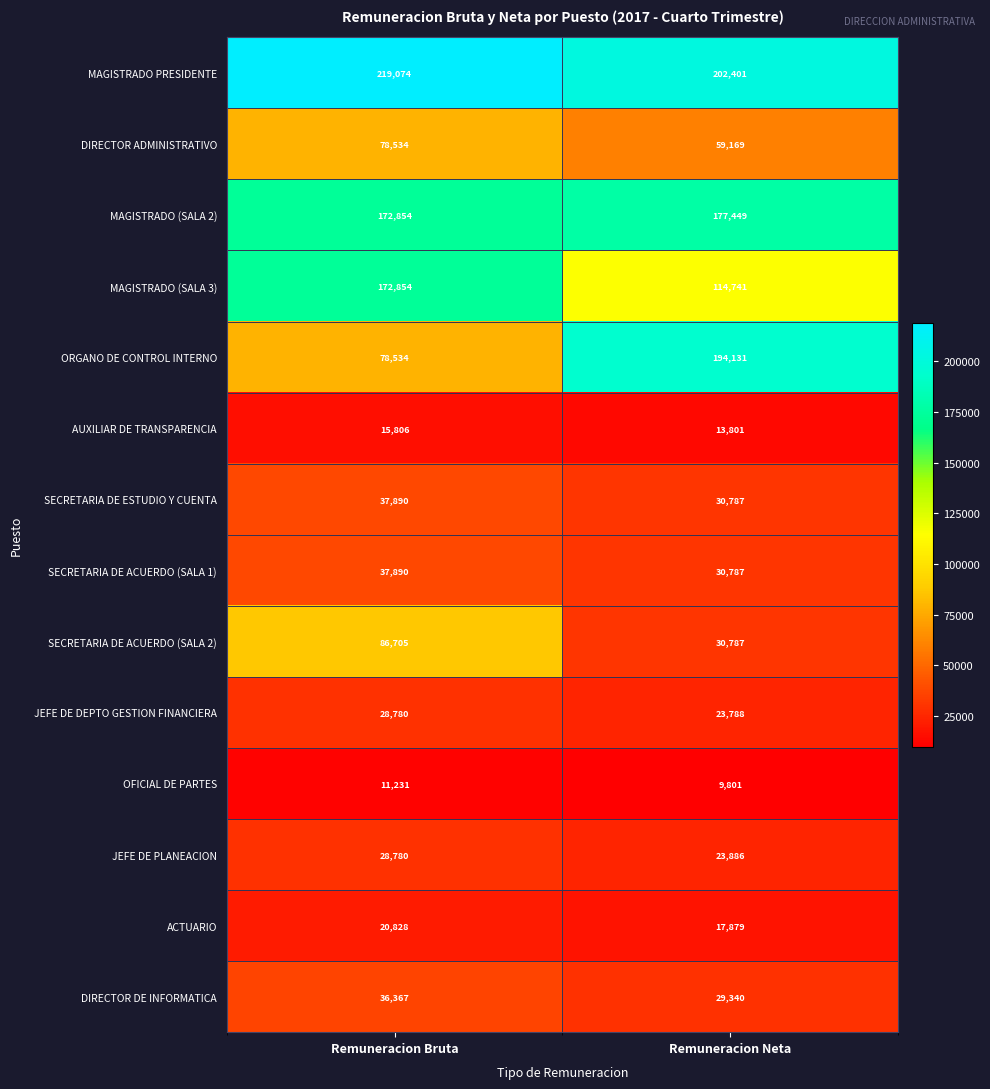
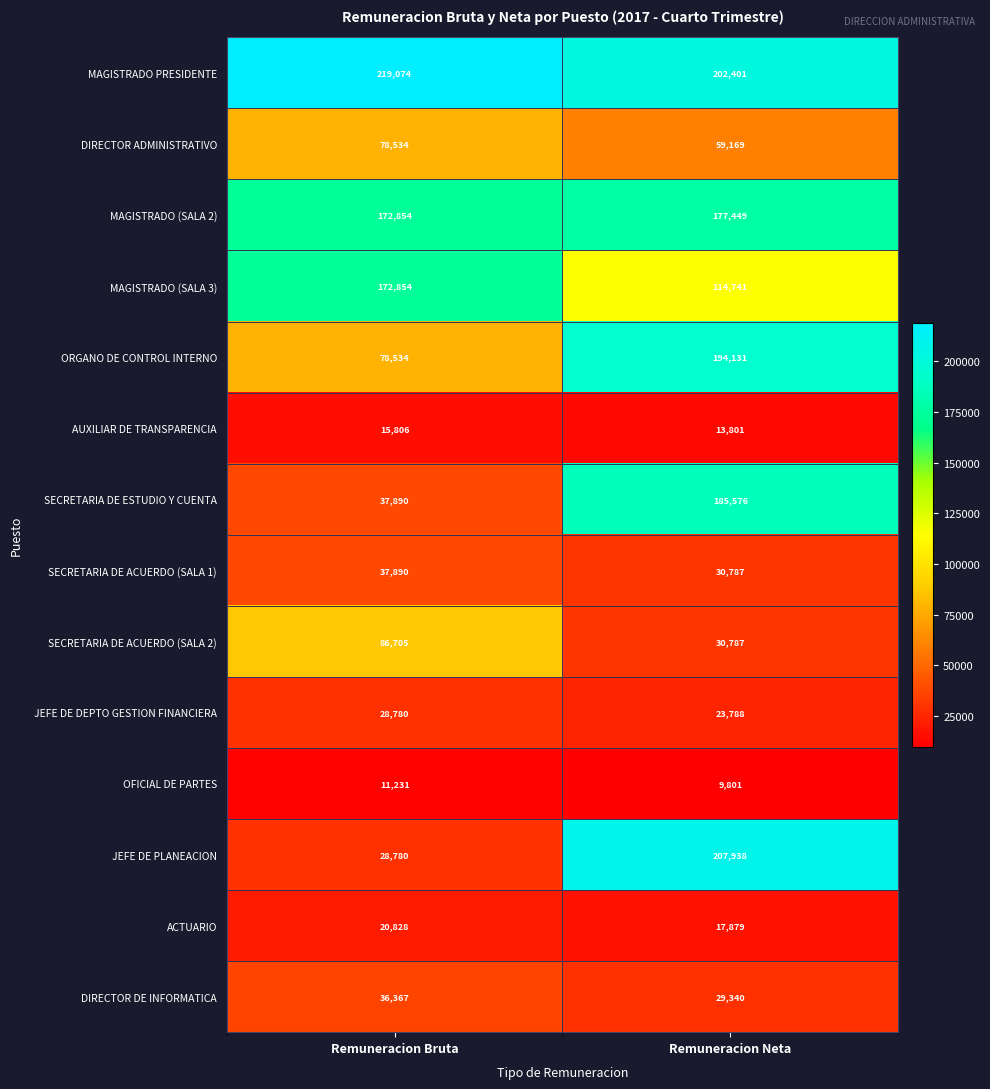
  {
    "SECRETARIA DE ESTUDIO Y CUENTA": {
-     "Remuneracion Neta": "30,787"
+     "Remuneracion Neta": "185,576"
    },
    "JEFE DE PLANEACION": {
-     "Remuneracion Neta": "23,886"
+     "Remuneracion Neta": "207,938"
    }
  }
